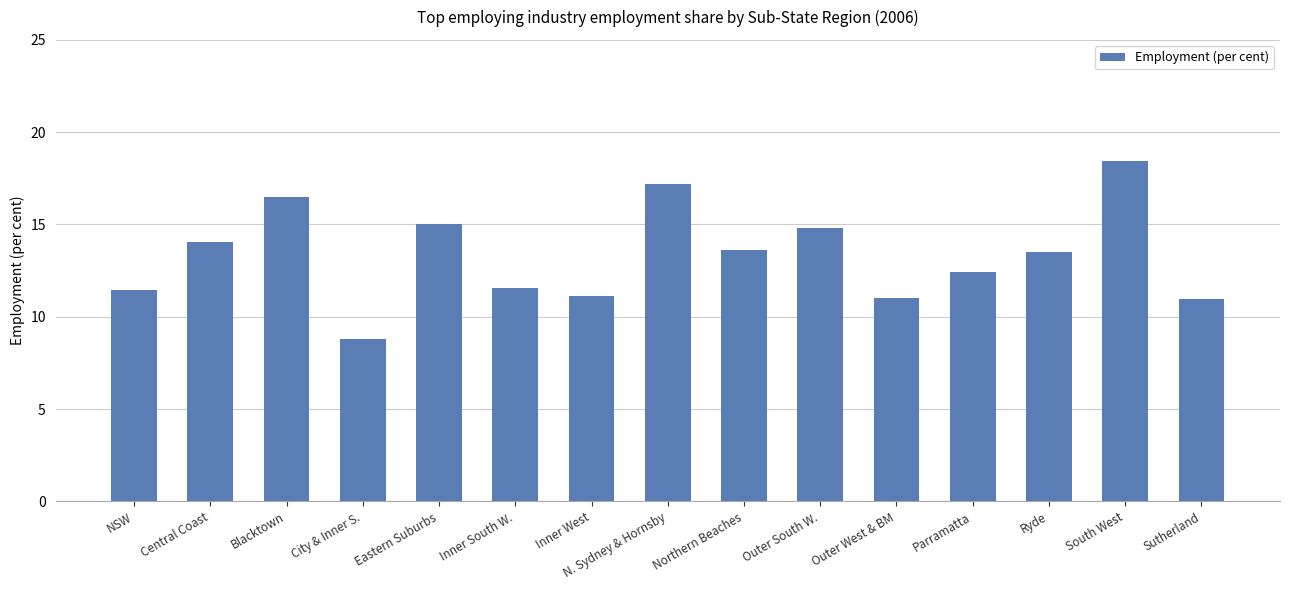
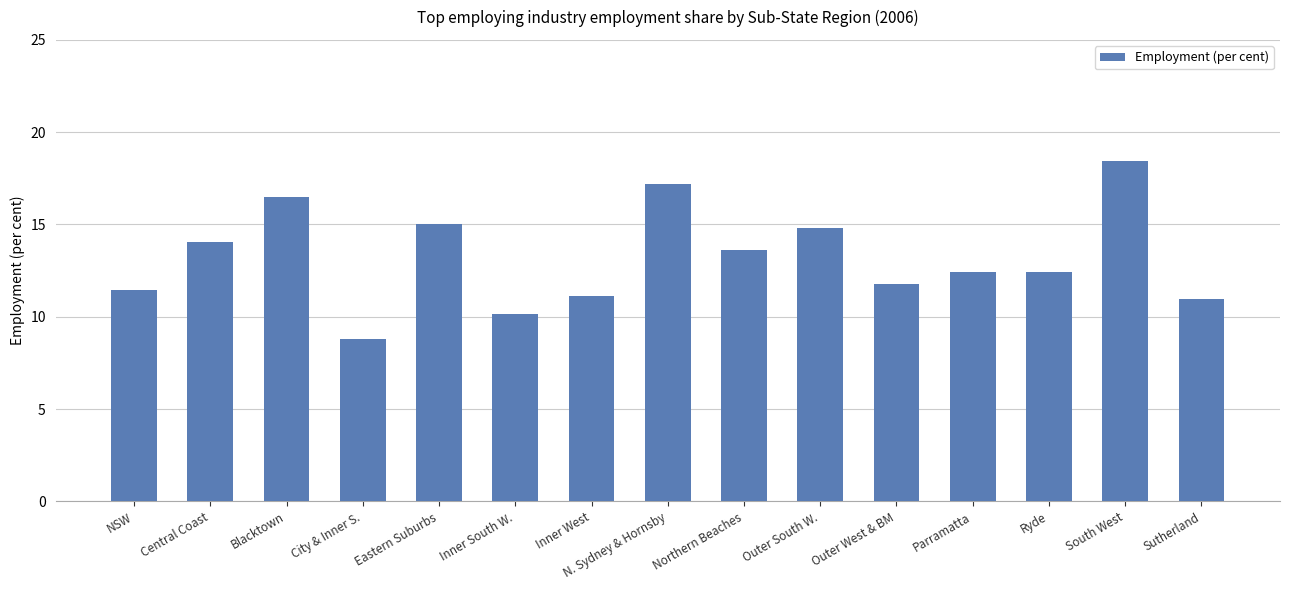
  {
    "NSW": 11.4,
    "Central Coast": 14.0,
    "Blacktown": 16.5,
    "City & Inner S.": 8.8,
    "Eastern Suburbs": 15.0,
-   "Inner South W.": 11.6,
+   "Inner South W.": 10.2,
    "Inner West": 11.1,
    "N. Sydney & Hornsby": 17.2,
    "Northern Beaches": 13.6,
    "Outer South W.": 14.8,
-   "Outer West & BM": 11.0,
+   "Outer West & BM": 11.8,
    "Parramatta": 12.4,
-   "Ryde": 13.5,
+   "Ryde": 12.4,
    "South West": 18.4,
    "Sutherland": 11.0
  }
